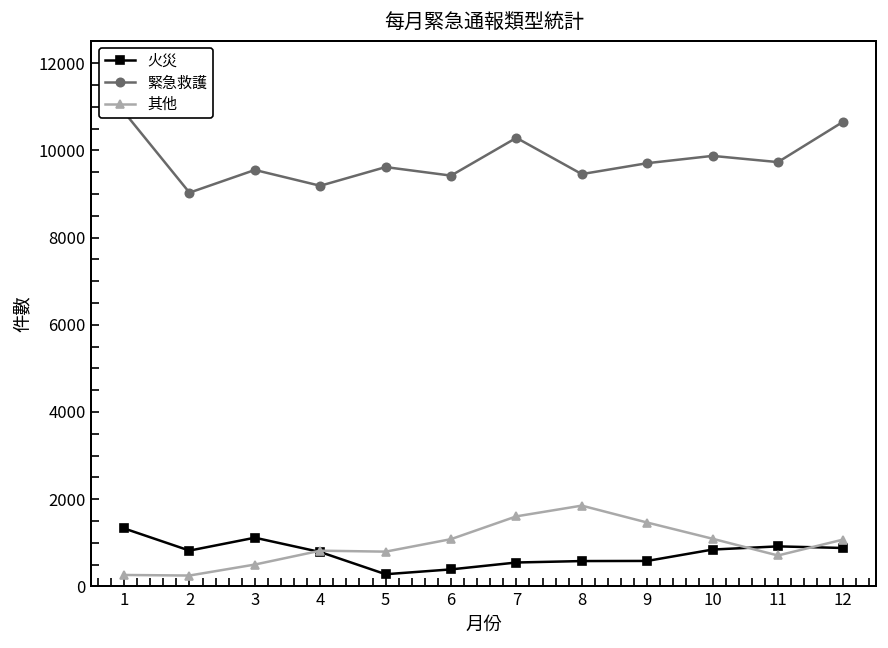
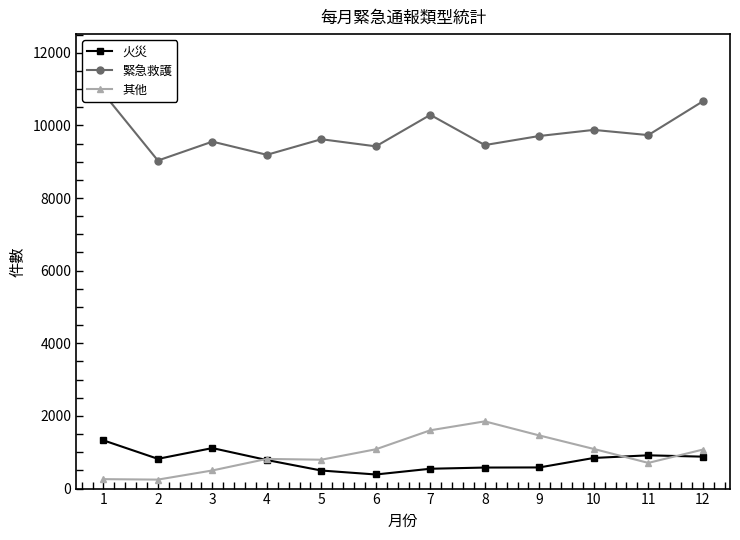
  {
    "火災": {
      "1": 1300,
      "2": 800,
      "3": 1100,
-     "5": 300,
+     "5": 500,
      "6": 400,
      "7": 500,
      "8": 600,
      "9": 600,
      "10": 800,
      "11": 900,
      "12": 900
    },
    "緊急救護": {
      "2": 9000,
      "3": 9600,
      "4": 9200,
      "5": 9600,
      "6": 9400,
      "7": 10300,
      "8": 9500,
      "9": 9700,
      "10": 9900,
      "11": 9700,
      "12": 10700
    },
    "其他": {
      "1": 300,
      "2": 200,
      "3": 500,
      "5": 800,
      "6": 1100,
      "7": 1600,
      "8": 1900,
      "9": 1500,
      "10": 1100,
      "11": 700,
      "12": 1100
    }
  }
